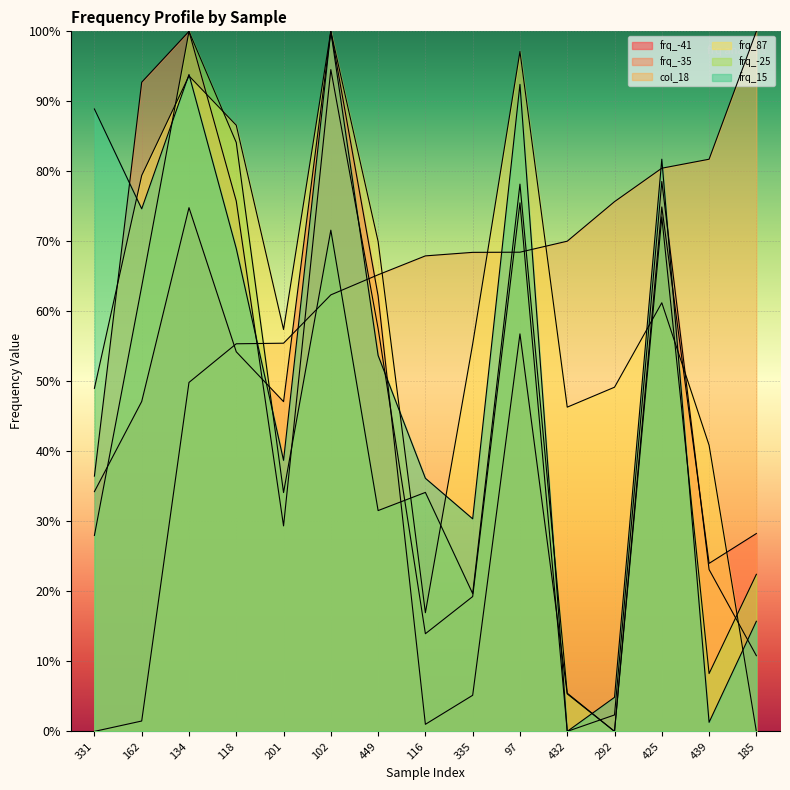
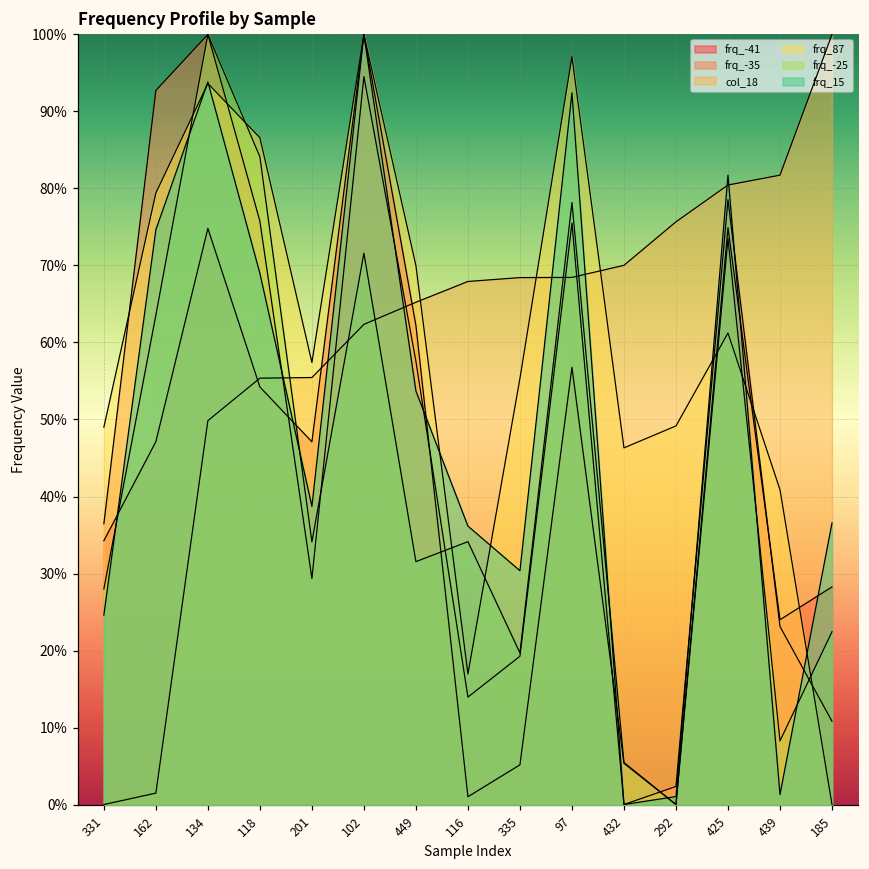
  {
    "frq_15": {
-     "331": "89%",
+     "331": "25%",
      "162": "75%",
      "118": "69%",
      "201": "39%",
      "449": "54%",
      "116": "36%",
      "335": "30%",
      "97": "92%",
-     "292": "5%",
+     "292": "1%",
      "425": "82%",
      "439": "1%",
-     "185": "16%"
+     "185": "37%"
    }
  }
